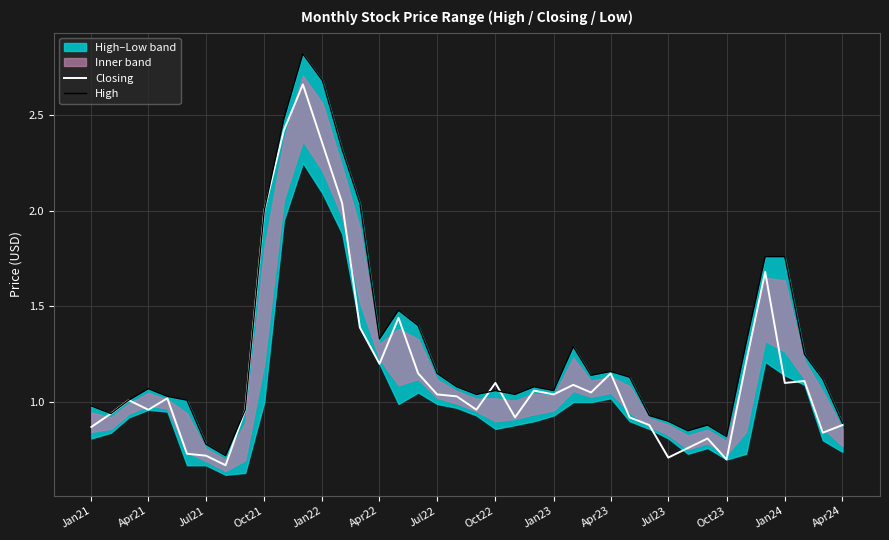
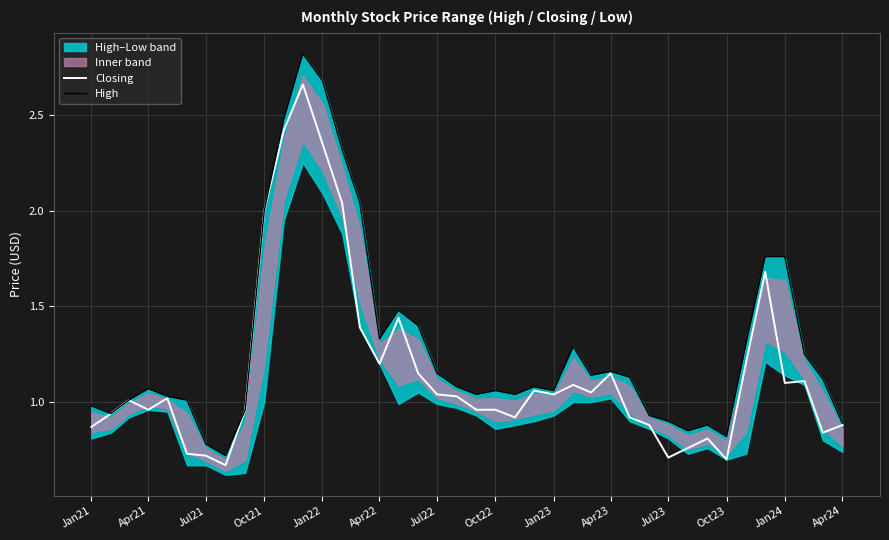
  {
    "Closing": {
      "Jan21": 0.87,
      "Apr21": 0.96,
      "Jul21": 0.72,
      "Jan22": 2.35,
      "Apr22": 1.20,
      "Jul22": 1.04,
-     "Oct22": 1.10,
+     "Oct22": 0.96,
      "Jul23": 0.71,
      "Oct23": 0.70,
      "Jan24": 1.10
    },
    "High–Low band": {
      "Jan21": 0.98,
      "Apr21": 1.07,
      "Jul21": 0.78,
      "Jan22": 2.68,
      "Apr22": 1.33,
      "Jul22": 1.15,
      "Oct22": 1.06,
      "Jan23": 1.06,
      "Jul23": 0.90,
      "Oct23": 0.82,
      "Jan24": 1.76
    }
  }
